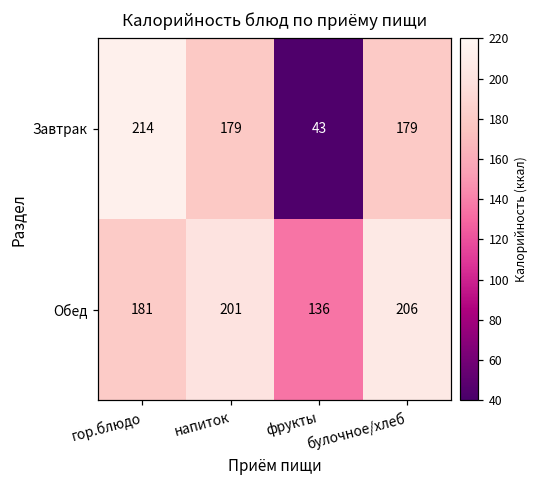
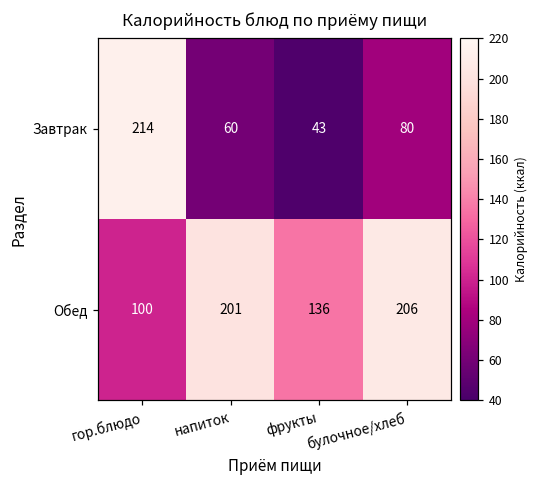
  {
    "Завтрак": {
      "гор.блюдо": 214,
-     "напиток": 179,
+     "напиток": 60,
      "фрукты": 43,
-     "булочное/хлеб": 179
+     "булочное/хлеб": 80
    },
    "Обед": {
-     "гор.блюдо": 181,
+     "гор.блюдо": 100,
      "напиток": 201,
      "фрукты": 136,
      "булочное/хлеб": 206
    }
  }
